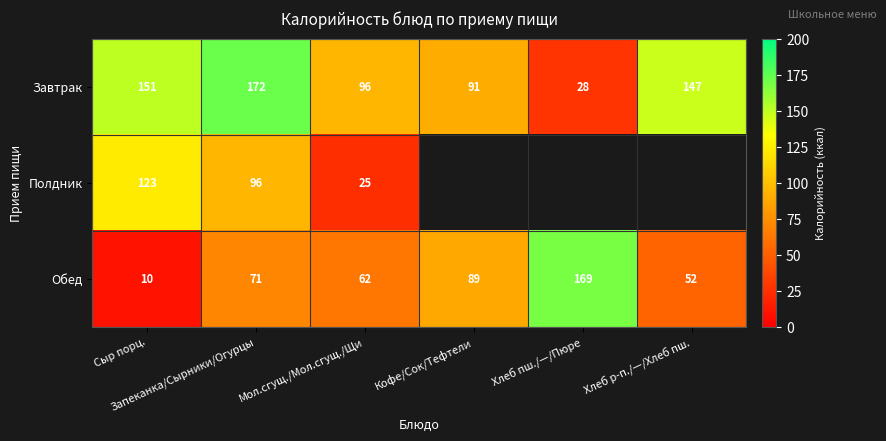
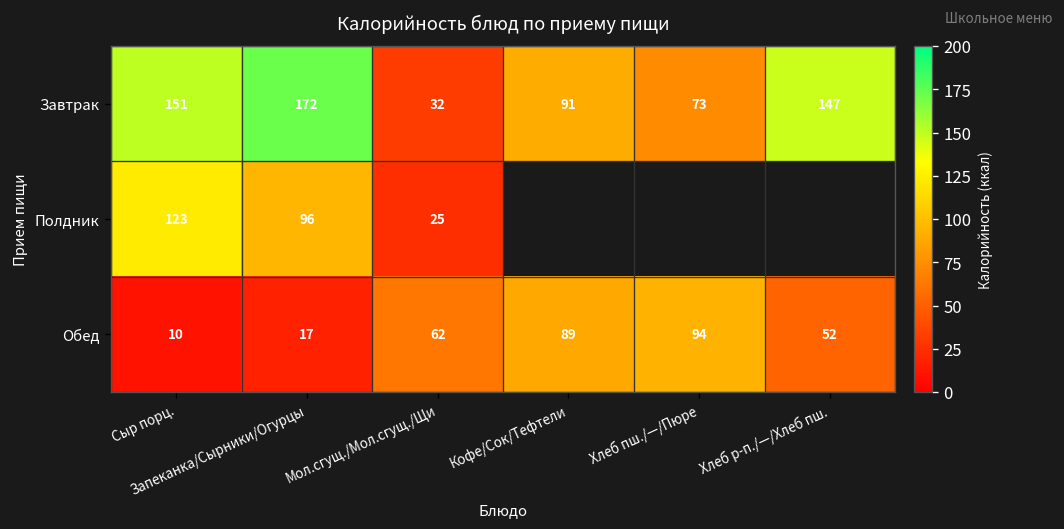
  {
    "Завтрак": {
      "Сыр порц.": 151,
      "Запеканка/Сырники/Огурцы": 172,
-     "Мол.сгущ./Мол.сгущ./Щи": 96,
+     "Мол.сгущ./Мол.сгущ./Щи": 32,
      "Кофе/Сок/Тефтели": 91,
-     "Хлеб пш./—/Пюре": 28,
+     "Хлеб пш./—/Пюре": 73,
      "Хлеб р-п./—/Хлеб пш.": 147
    },
    "Полдник": {
      "Сыр порц.": 123,
      "Запеканка/Сырники/Огурцы": 96,
      "Мол.сгущ./Мол.сгущ./Щи": 25
    },
    "Обед": {
      "Сыр порц.": 10,
-     "Запеканка/Сырники/Огурцы": 71,
+     "Запеканка/Сырники/Огурцы": 17,
      "Мол.сгущ./Мол.сгущ./Щи": 62,
      "Кофе/Сок/Тефтели": 89,
-     "Хлеб пш./—/Пюре": 169,
+     "Хлеб пш./—/Пюре": 94,
      "Хлеб р-п./—/Хлеб пш.": 52
    }
  }
